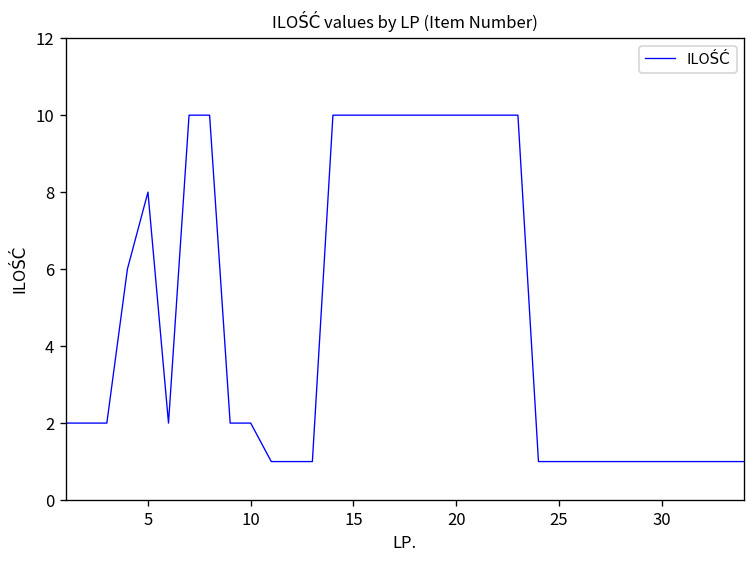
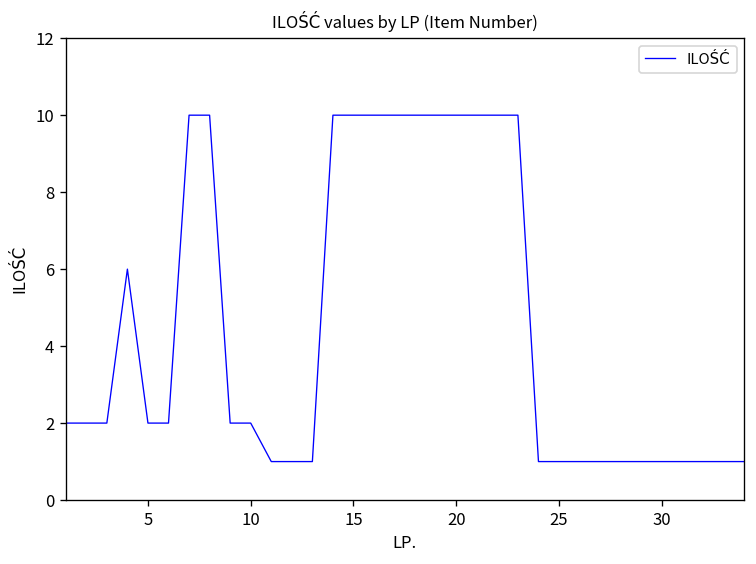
  {
-   "5": 8,
+   "5": 2,
    "10": 2,
    "15": 10,
    "20": 10,
    "25": 1,
    "30": 1
  }
